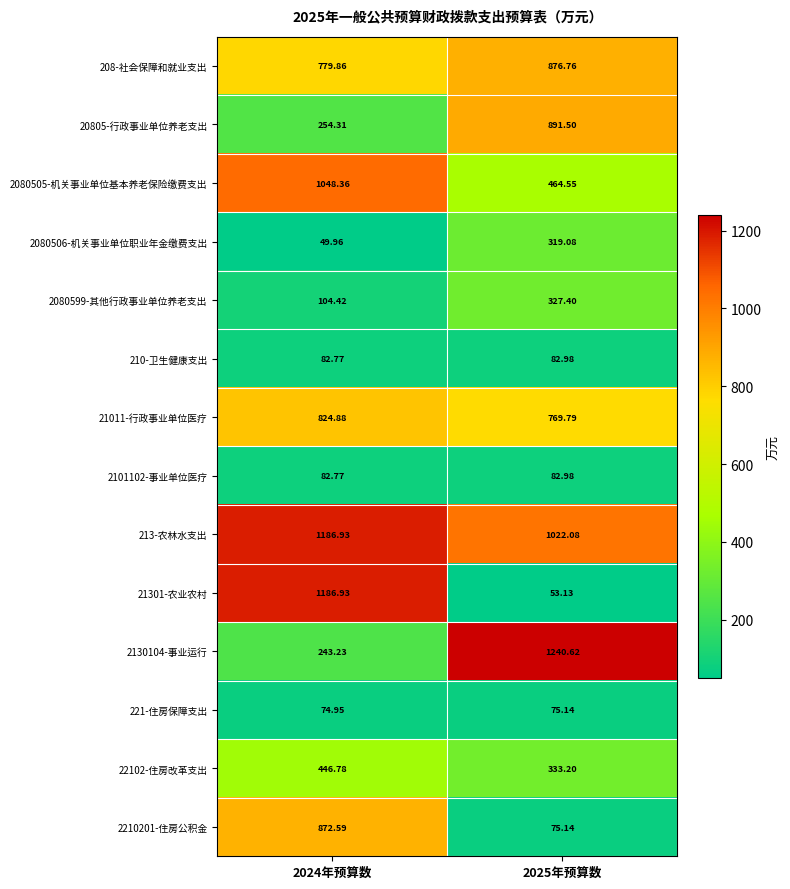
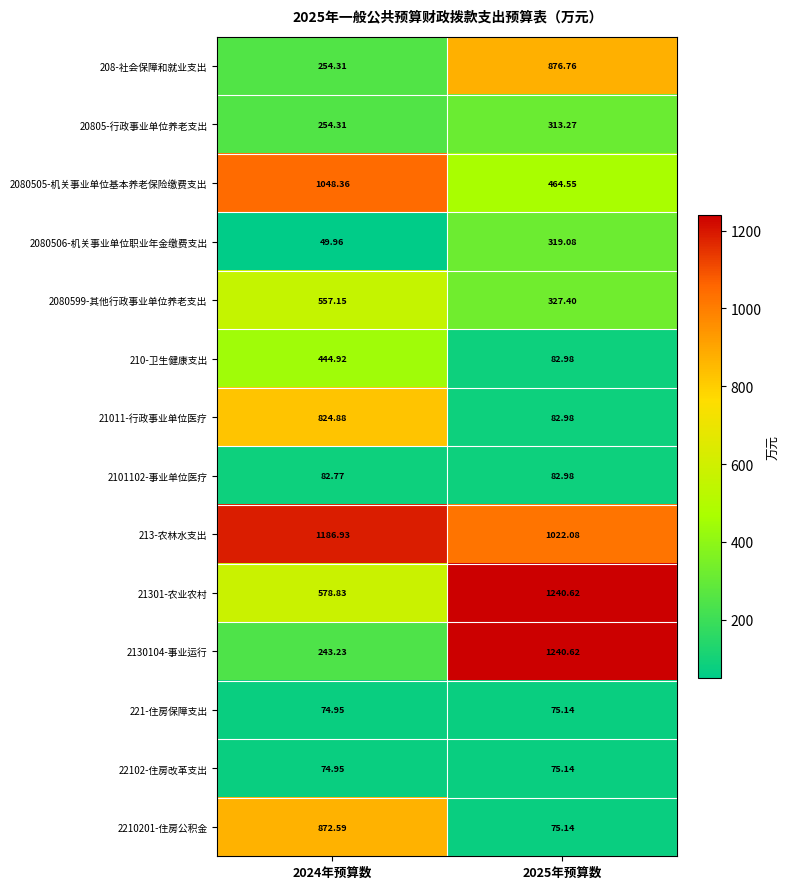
  {
    "208-社会保障和就业支出": {
-     "2024年预算数": 779.86,
+     "2024年预算数": 254.31,
      "2025年预算数": 876.76
    },
    "20805-行政事业单位养老支出": {
      "2024年预算数": 254.31,
-     "2025年预算数": 891.50
+     "2025年预算数": 313.27
    },
    "2080505-机关事业单位基本养老保险缴费支出": {
      "2024年预算数": 1048.36,
      "2025年预算数": 464.55
    },
    "2080506-机关事业单位职业年金缴费支出": {
      "2024年预算数": 49.96,
      "2025年预算数": 319.08
    },
    "2080599-其他行政事业单位养老支出": {
-     "2024年预算数": 104.42,
+     "2024年预算数": 557.15,
      "2025年预算数": 327.40
    },
    "210-卫生健康支出": {
-     "2024年预算数": 82.77,
+     "2024年预算数": 444.92,
      "2025年预算数": 82.98
    },
    "21011-行政事业单位医疗": {
      "2024年预算数": 824.88,
-     "2025年预算数": 769.79
+     "2025年预算数": 82.98
    },
    "2101102-事业单位医疗": {
      "2024年预算数": 82.77,
      "2025年预算数": 82.98
    },
    "213-农林水支出": {
      "2024年预算数": 1186.93,
      "2025年预算数": 1022.08
    },
    "21301-农业农村": {
-     "2024年预算数": 1186.93,
-     "2025年预算数": 53.13
+     "2024年预算数": 578.83,
+     "2025年预算数": 1240.62
    },
    "2130104-事业运行": {
      "2024年预算数": 243.23,
      "2025年预算数": 1240.62
    },
    "221-住房保障支出": {
      "2024年预算数": 74.95,
      "2025年预算数": 75.14
    },
    "22102-住房改革支出": {
-     "2024年预算数": 446.78,
-     "2025年预算数": 333.20
+     "2024年预算数": 74.95,
+     "2025年预算数": 75.14
    },
    "2210201-住房公积金": {
      "2024年预算数": 872.59,
      "2025年预算数": 75.14
    }
  }
